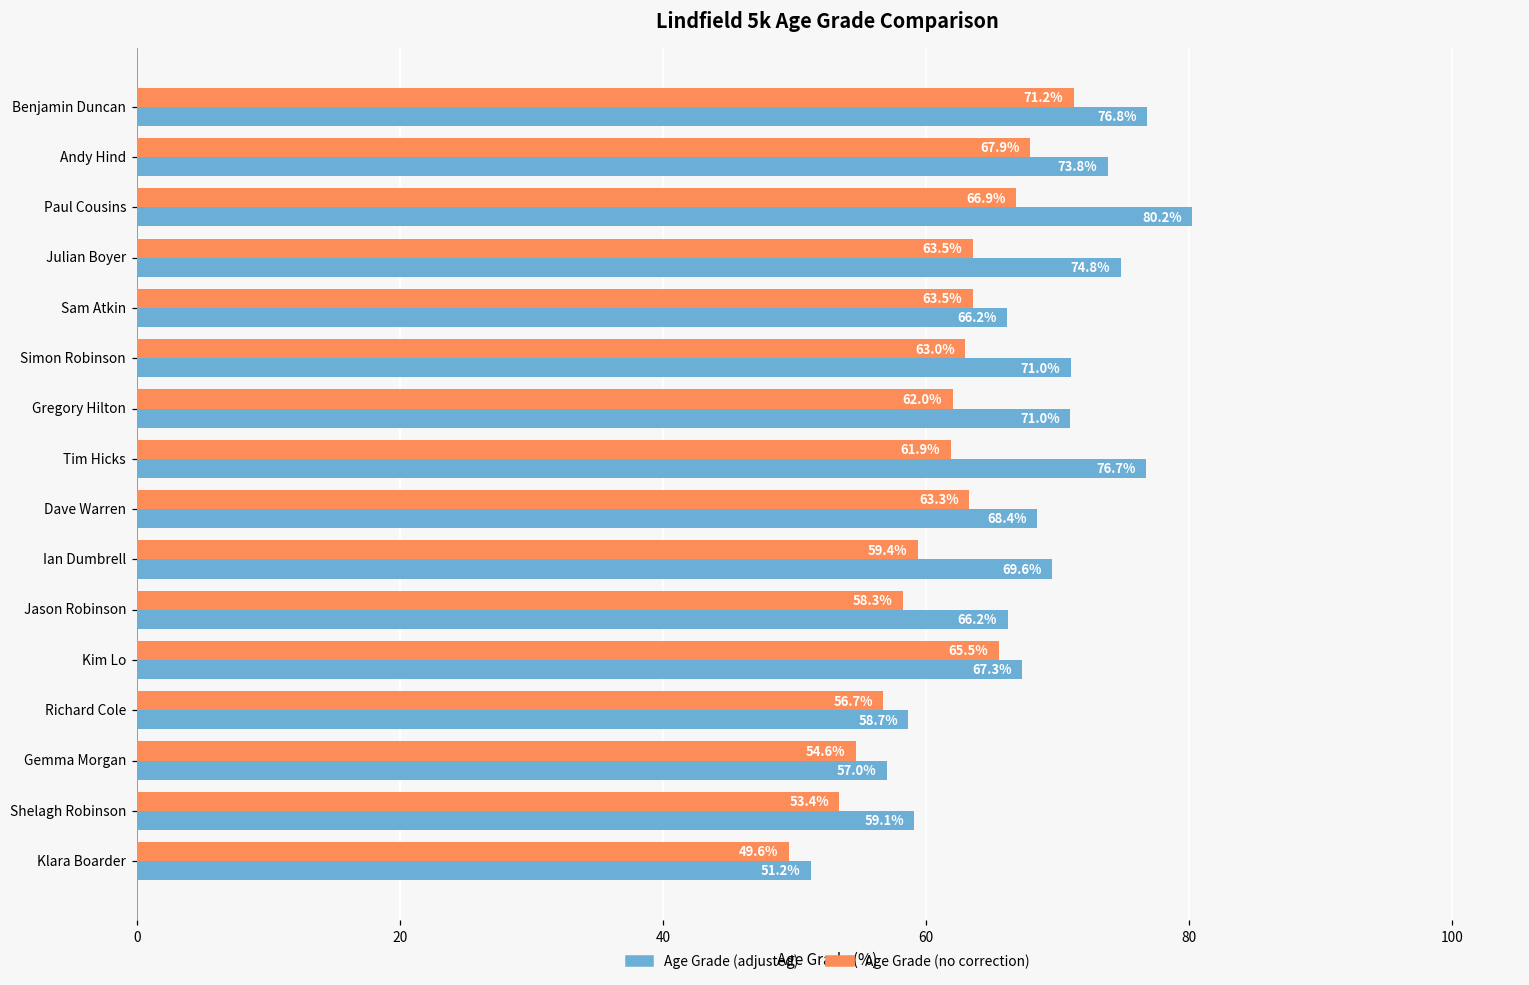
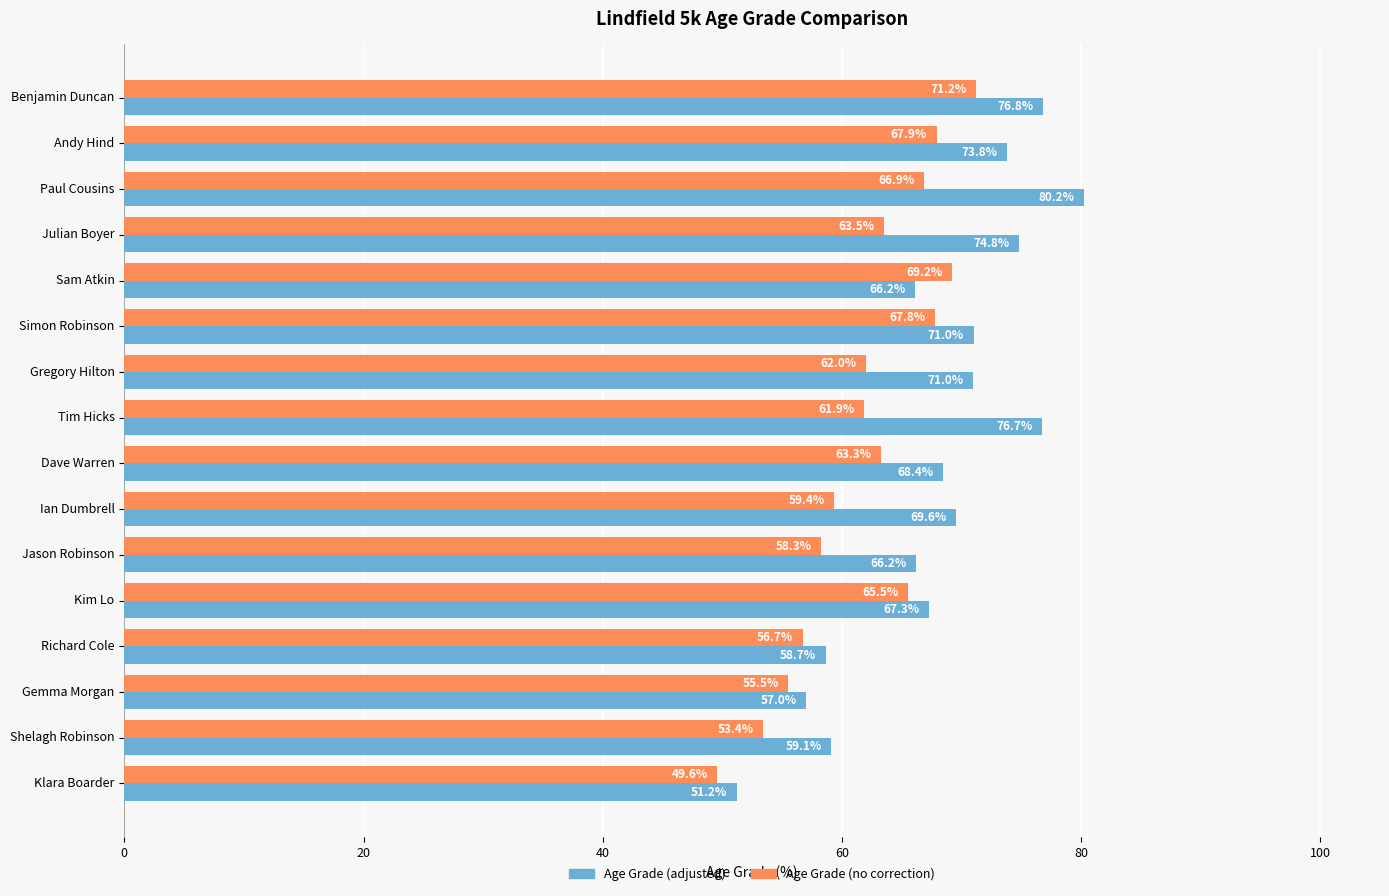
  {
    "Age Grade (adjusted)": {
      "Benjamin Duncan": "76.8%",
      "Andy Hind": "73.8%",
      "Paul Cousins": "80.2%",
      "Julian Boyer": "74.8%",
      "Sam Atkin": "66.2%",
      "Simon Robinson": "71.0%",
      "Gregory Hilton": "71.0%",
      "Tim Hicks": "76.7%",
      "Dave Warren": "68.4%",
      "Ian Dumbrell": "69.6%",
      "Jason Robinson": "66.2%",
      "Kim Lo": "67.3%",
      "Richard Cole": "58.7%",
      "Gemma Morgan": "57.0%",
      "Shelagh Robinson": "59.1%",
      "Klara Boarder": "51.2%"
    },
    "Age Grade (no correction)": {
      "Benjamin Duncan": "71.2%",
      "Andy Hind": "67.9%",
      "Paul Cousins": "66.9%",
      "Julian Boyer": "63.5%",
-     "Sam Atkin": "63.5%",
-     "Simon Robinson": "63.0%",
+     "Sam Atkin": "69.2%",
+     "Simon Robinson": "67.8%",
      "Gregory Hilton": "62.0%",
      "Tim Hicks": "61.9%",
      "Dave Warren": "63.3%",
      "Ian Dumbrell": "59.4%",
      "Jason Robinson": "58.3%",
      "Kim Lo": "65.5%",
      "Richard Cole": "56.7%",
-     "Gemma Morgan": "54.6%",
+     "Gemma Morgan": "55.5%",
      "Shelagh Robinson": "53.4%",
      "Klara Boarder": "49.6%"
    }
  }
